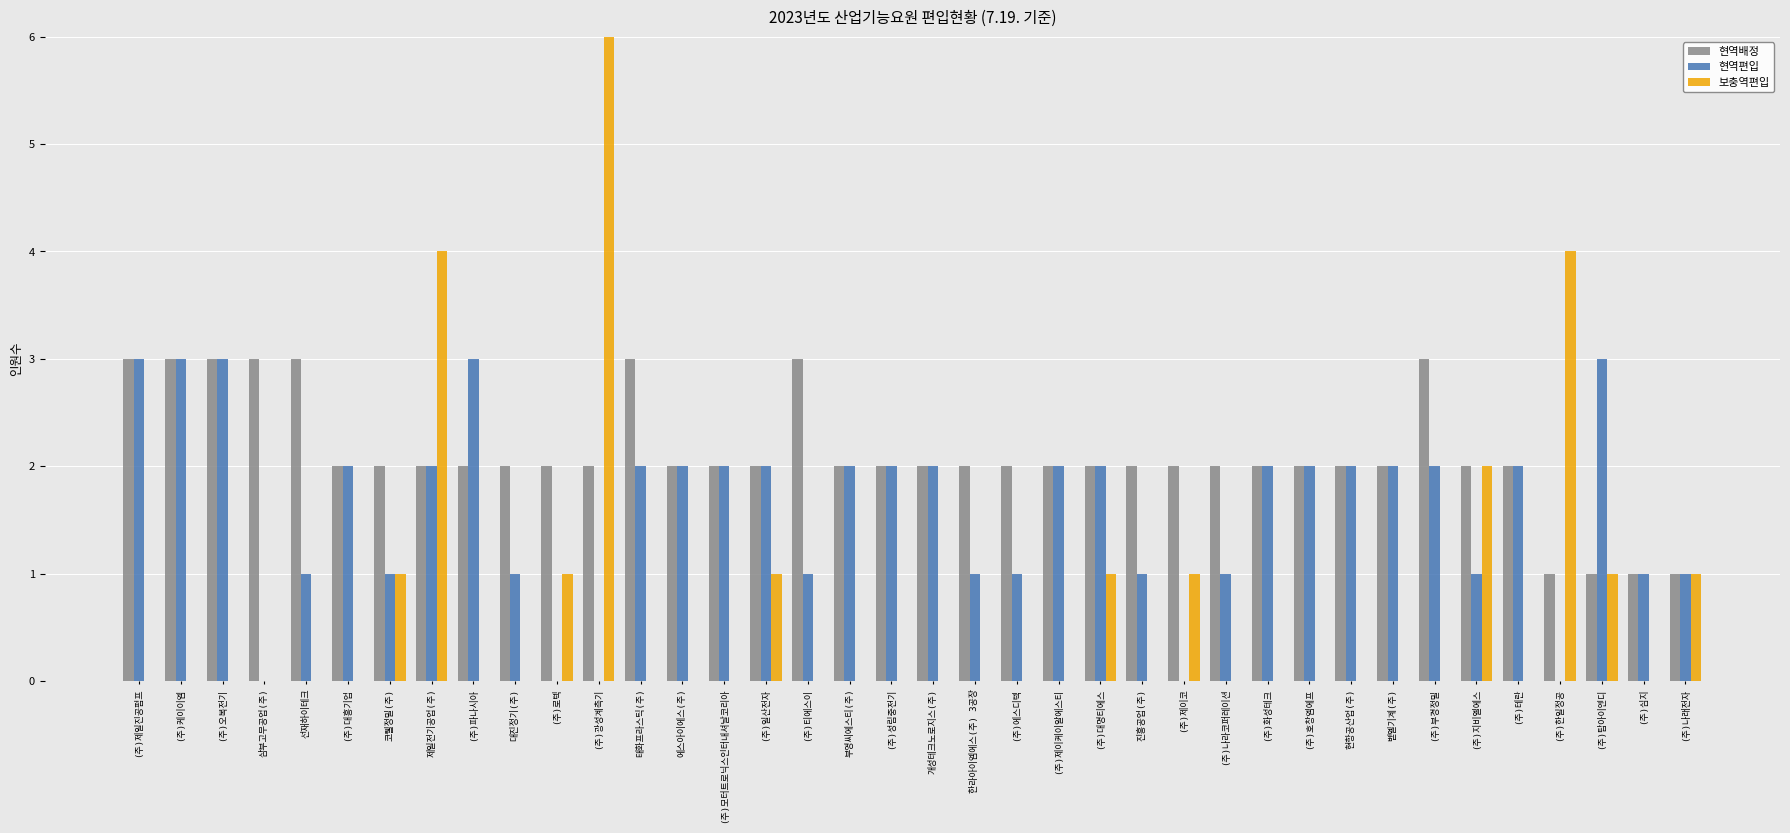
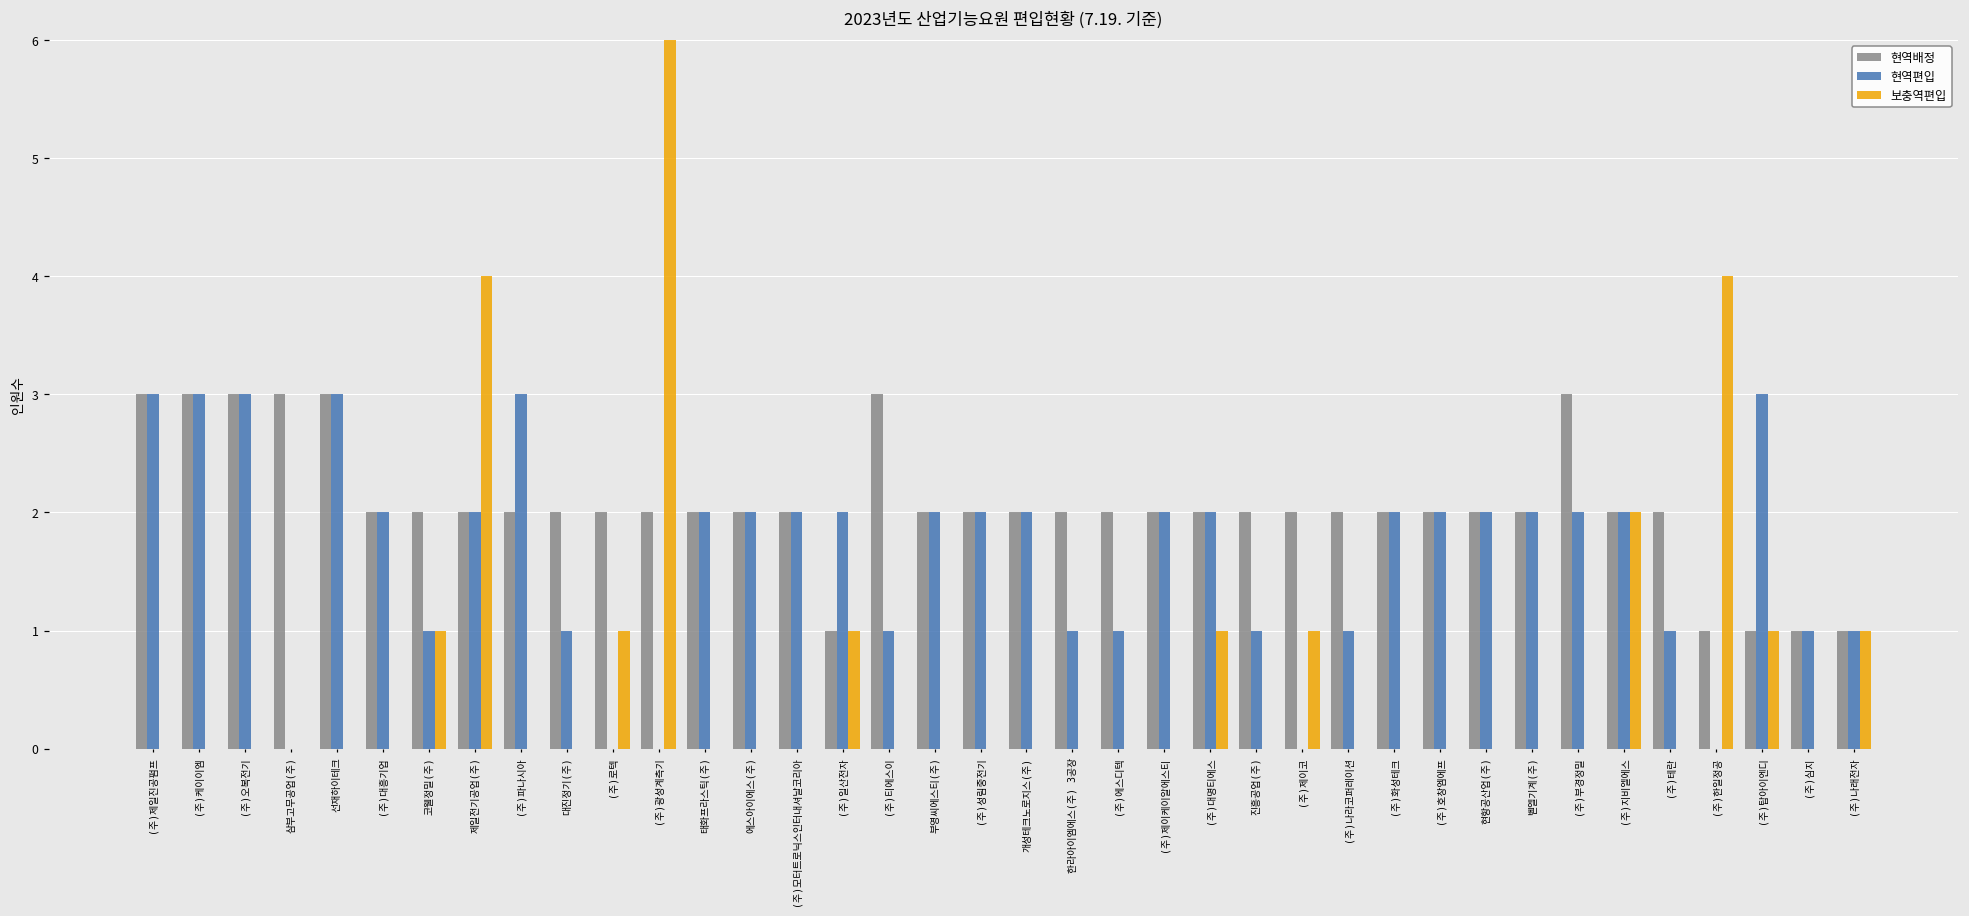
  {
    "현역배정": {
      "(주)제일진공펌프": 3,
      "(주)케이이엠": 3,
      "(주)오복전기": 3,
      "삼부고무공업(주)": 3,
      "선재하이테크": 3,
      "(주)대흥기업": 2,
      "코웰정밀(주)": 2,
      "제일전기공업(주)": 2,
      "(주)파나시아": 2,
      "대진정기(주)": 2,
      "(주)로텍": 2,
      "(주)광성계측기": 2,
-     "태화프라스틱(주)": 3,
+     "태화프라스틱(주)": 2,
      "에스아이에스(주)": 2,
      "(주)모터트로닉스인터내셔날코리아": 2,
-     "(주)일산전자": 2,
+     "(주)일산전자": 1,
      "(주)티에스이": 3,
      "부영씨에스티(주)": 2,
      "(주)성림중전기": 2,
      "개성테크노로지스(주)": 2,
      "한라아이엠에스(주) 3공장": 2,
      "(주)에스디텍": 2,
      "(주)제이케이알에스티": 2,
      "(주)대명티에스": 2,
      "진흥공업(주)": 2,
      "(주)제이코": 2,
      "(주)나라코퍼레이션": 2,
      "(주)화성테크": 2,
      "(주)호창엠에프": 2,
      "현항공산업(주)": 2,
      "벧엘기계(주)": 2,
      "(주)부경정밀": 3,
      "(주)지비엘에스": 2,
      "(주)테란": 2,
      "(주)한일정공": 1,
      "(주)탑아이엔디": 1,
      "(주)심지": 1,
      "(주)나래전자": 1
    },
    "현역편입": {
      "(주)제일진공펌프": 3,
      "(주)케이이엠": 3,
      "(주)오복전기": 3,
      "삼부고무공업(주)": 0,
-     "선재하이테크": 1,
+     "선재하이테크": 3,
      "(주)대흥기업": 2,
      "코웰정밀(주)": 1,
      "제일전기공업(주)": 2,
      "(주)파나시아": 3,
      "대진정기(주)": 1,
      "(주)로텍": 0,
      "(주)광성계측기": 0,
      "태화프라스틱(주)": 2,
      "에스아이에스(주)": 2,
      "(주)모터트로닉스인터내셔날코리아": 2,
      "(주)일산전자": 2,
      "(주)티에스이": 1,
      "부영씨에스티(주)": 2,
      "(주)성림중전기": 2,
      "개성테크노로지스(주)": 2,
      "한라아이엠에스(주) 3공장": 1,
      "(주)에스디텍": 1,
      "(주)제이케이알에스티": 2,
      "(주)대명티에스": 2,
      "진흥공업(주)": 1,
      "(주)제이코": 0,
      "(주)나라코퍼레이션": 1,
      "(주)화성테크": 2,
      "(주)호창엠에프": 2,
      "현항공산업(주)": 2,
      "벧엘기계(주)": 2,
      "(주)부경정밀": 2,
-     "(주)지비엘에스": 1,
-     "(주)테란": 2,
+     "(주)지비엘에스": 2,
+     "(주)테란": 1,
      "(주)한일정공": 0,
      "(주)탑아이엔디": 3,
      "(주)심지": 1,
      "(주)나래전자": 1
    },
    "보충역편입": {
      "(주)제일진공펌프": 0,
      "(주)케이이엠": 0,
      "(주)오복전기": 0,
      "삼부고무공업(주)": 0,
      "선재하이테크": 0,
      "(주)대흥기업": 0,
      "코웰정밀(주)": 1,
      "제일전기공업(주)": 4,
      "(주)파나시아": 0,
      "대진정기(주)": 0,
      "(주)로텍": 1,
      "(주)광성계측기": 6,
      "태화프라스틱(주)": 0,
      "에스아이에스(주)": 0,
      "(주)모터트로닉스인터내셔날코리아": 0,
      "(주)일산전자": 1,
      "(주)티에스이": 0,
      "부영씨에스티(주)": 0,
      "(주)성림중전기": 0,
      "개성테크노로지스(주)": 0,
      "한라아이엠에스(주) 3공장": 0,
      "(주)에스디텍": 0,
      "(주)제이케이알에스티": 0,
      "(주)대명티에스": 1,
      "진흥공업(주)": 0,
      "(주)제이코": 1,
      "(주)나라코퍼레이션": 0,
      "(주)화성테크": 0,
      "(주)호창엠에프": 0,
      "현항공산업(주)": 0,
      "벧엘기계(주)": 0,
      "(주)부경정밀": 0,
      "(주)지비엘에스": 2,
      "(주)테란": 0,
      "(주)한일정공": 4,
      "(주)탑아이엔디": 1,
      "(주)심지": 0,
      "(주)나래전자": 1
    }
  }
